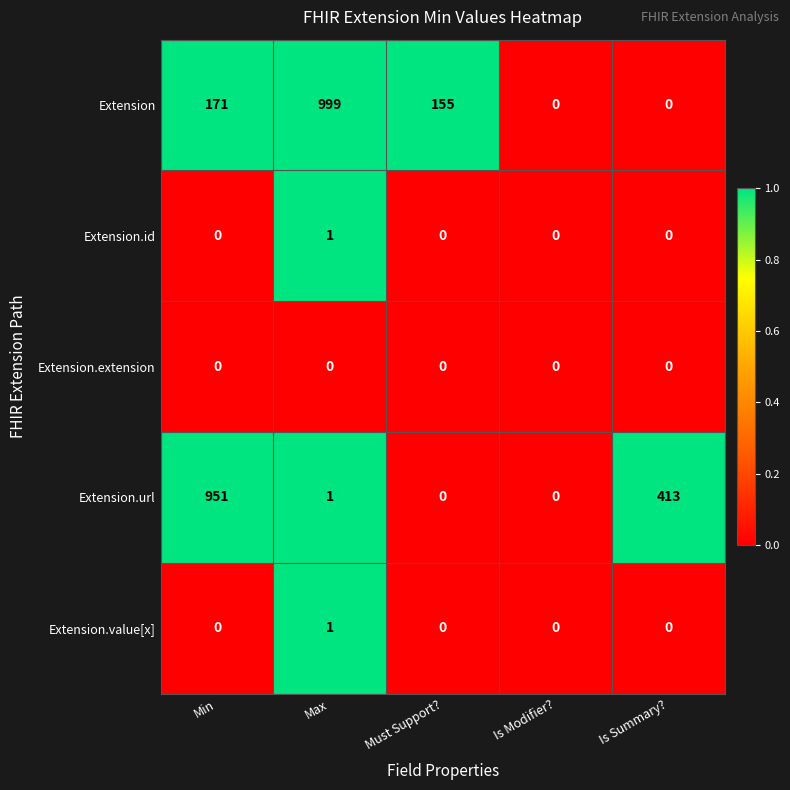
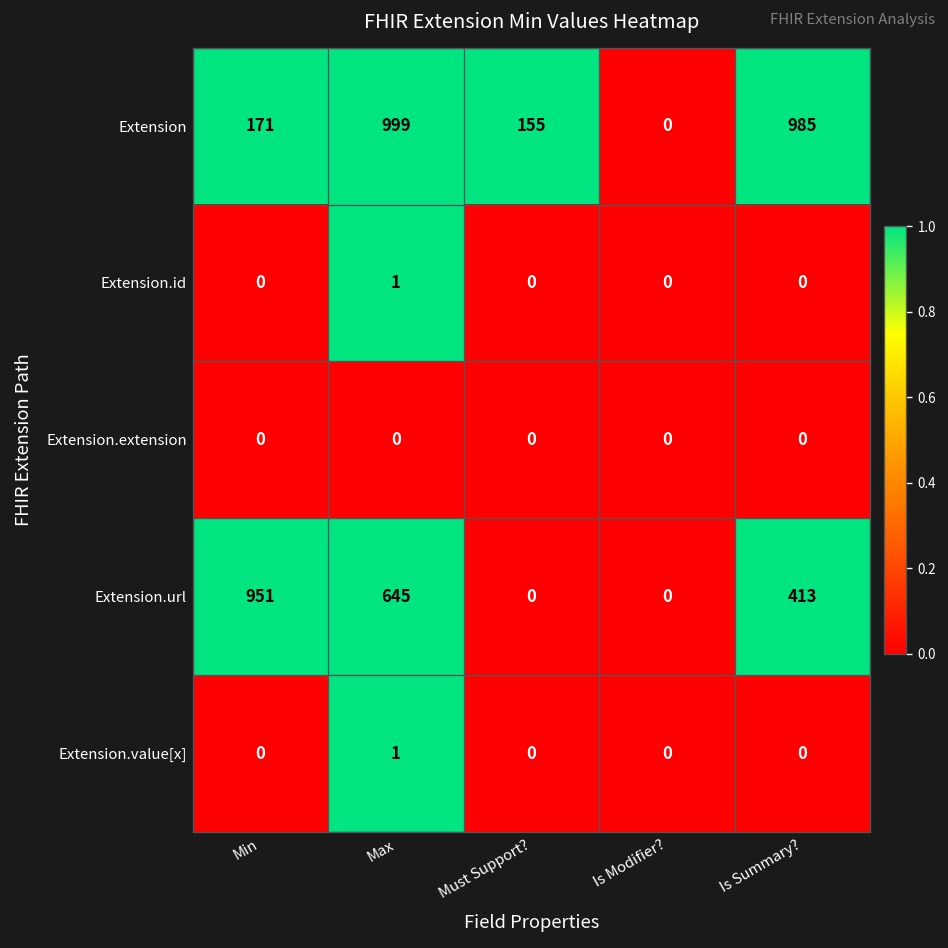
  {
    "Extension": {
      "Min": 171,
      "Max": 999,
      "Must Support?": 155,
      "Is Modifier?": 0,
-     "Is Summary?": 0
+     "Is Summary?": 985
    },
    "Extension.id": {
      "Min": 0,
      "Max": 1,
      "Must Support?": 0,
      "Is Modifier?": 0,
      "Is Summary?": 0
    },
    "Extension.extension": {
      "Min": 0,
      "Max": 0,
      "Must Support?": 0,
      "Is Modifier?": 0,
      "Is Summary?": 0
    },
    "Extension.url": {
      "Min": 951,
-     "Max": 1,
+     "Max": 645,
      "Must Support?": 0,
      "Is Modifier?": 0,
      "Is Summary?": 413
    },
    "Extension.value[x]": {
      "Min": 0,
      "Max": 1,
      "Must Support?": 0,
      "Is Modifier?": 0,
      "Is Summary?": 0
    }
  }
